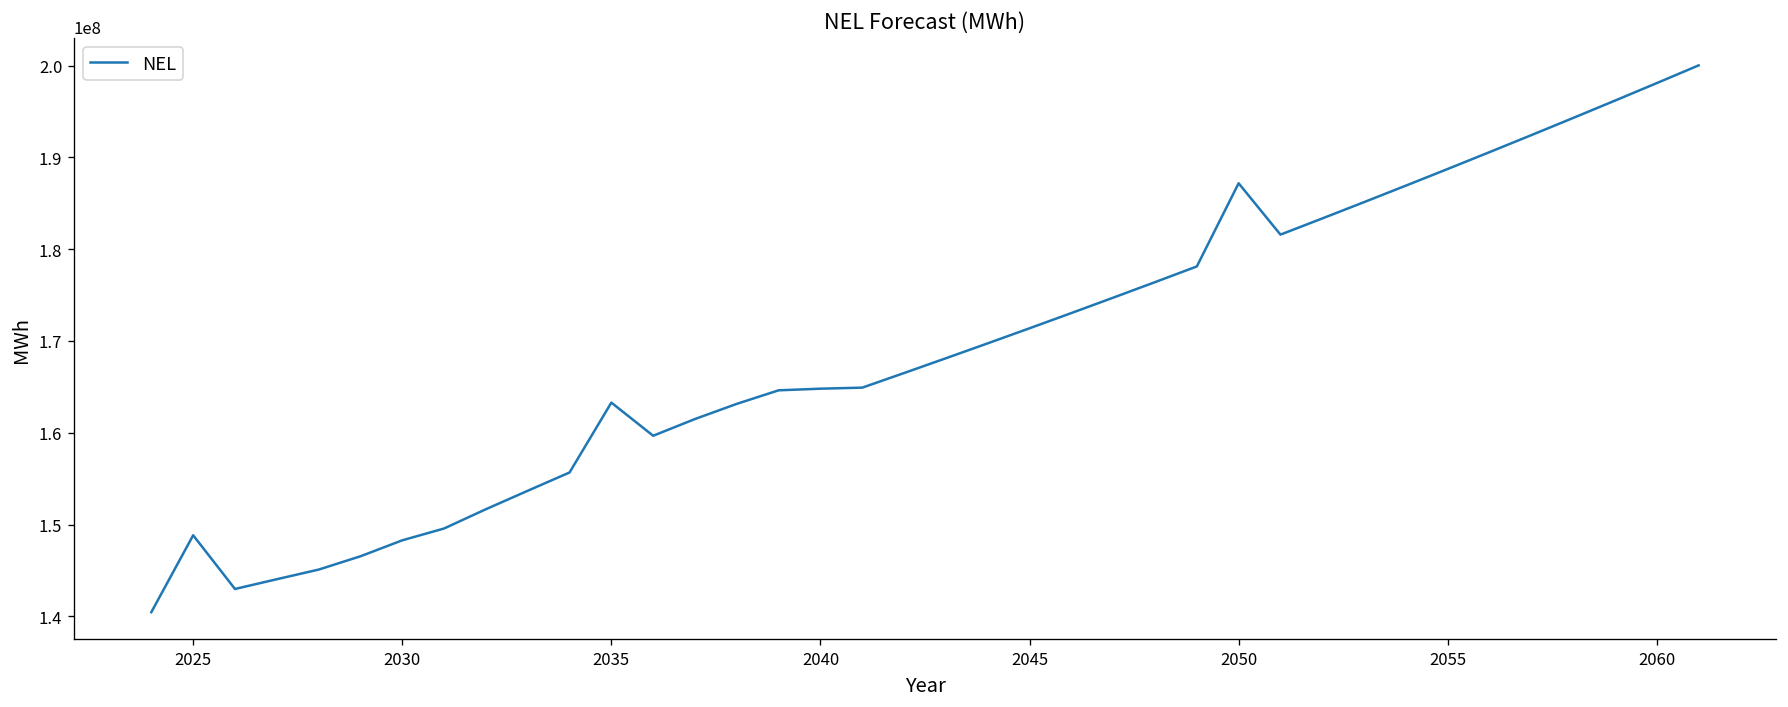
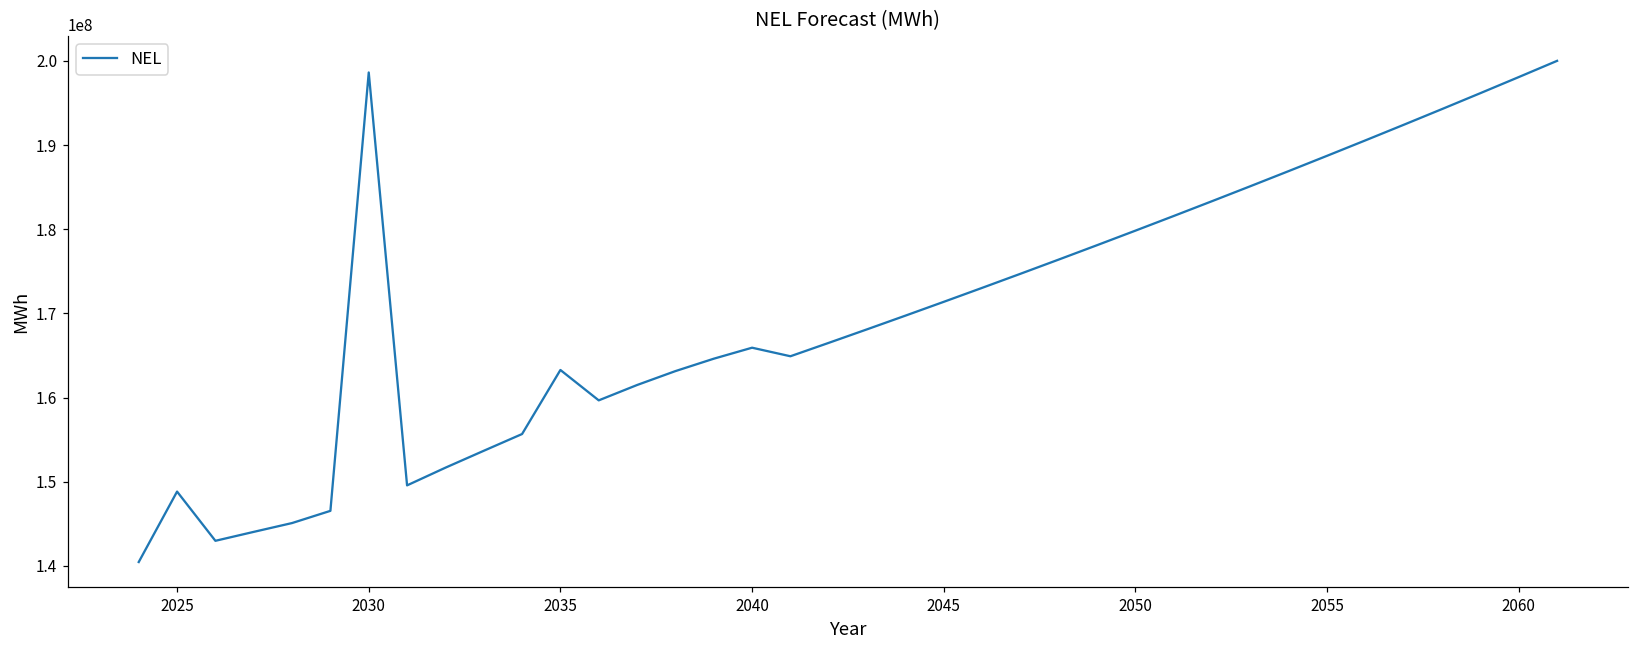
  {
    "2025": 149000000,
-   "2030": 148000000,
+   "2030": 199000000,
    "2035": 163000000,
-   "2040": 165000000,
+   "2040": 166000000,
    "2045": 171000000,
-   "2050": 187000000,
+   "2050": 180000000,
    "2055": 189000000,
    "2060": 198000000
  }
